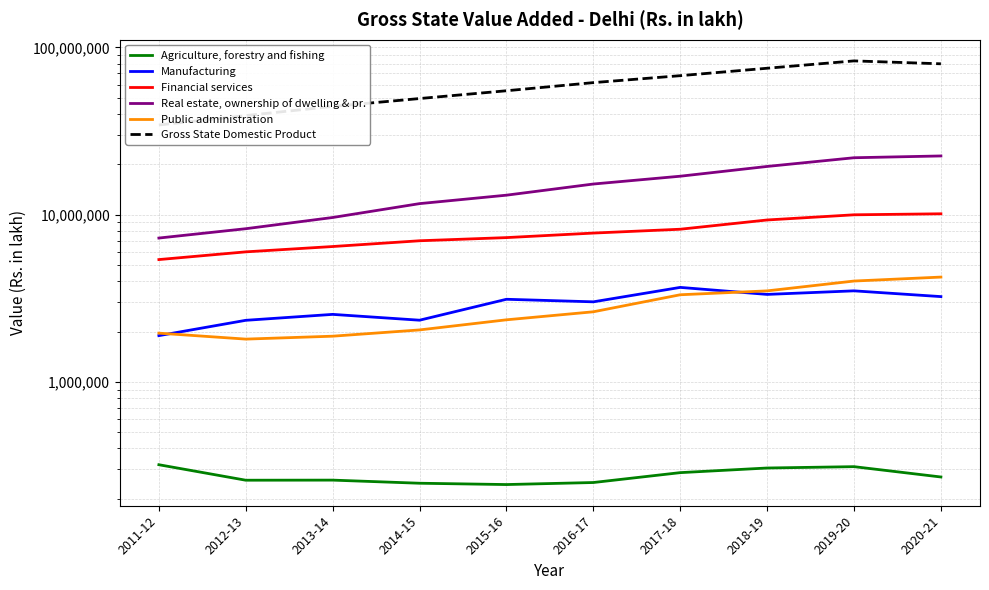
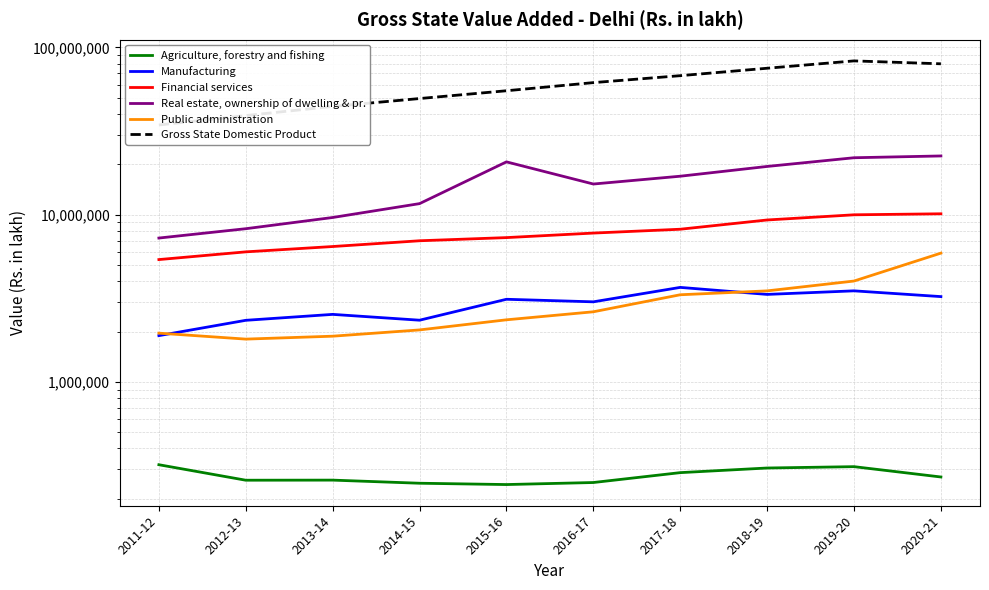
  {
    "Agriculture, forestry and fishing": {
      "2011-12": "320,000",
      "2012-13": "260,000",
      "2013-14": "260,000",
      "2014-15": "250,000",
      "2015-16": "240,000",
      "2016-17": "250,000",
      "2017-18": "290,000",
      "2018-19": "310,000",
      "2019-20": "310,000",
      "2020-21": "270,000"
    },
    "Manufacturing": {
      "2012-13": "2,300,000",
      "2013-14": "2,500,000",
      "2014-15": "2,300,000",
      "2015-16": "3,100,000",
      "2016-17": "3,000,000",
      "2017-18": "3,700,000",
      "2018-19": "3,300,000",
      "2019-20": "3,500,000",
      "2020-21": "3,200,000"
    },
    "Financial services": {
      "2011-12": "5,400,000",
      "2012-13": "6,000,000",
      "2013-14": "6,400,000",
      "2014-15": "7,000,000",
      "2015-16": "7,000,000",
      "2016-17": "8,000,000",
      "2017-18": "8,000,000",
      "2018-19": "9,000,000",
      "2019-20": "10,000,000",
      "2020-21": "10,000,000"
    },
    "Real estate, ownership of dwelling & pr.": {
      "2011-12": "7,200,000",
      "2012-13": "8,000,000",
      "2013-14": "10,000,000",
      "2014-15": "12,000,000",
-     "2015-16": "13,000,000",
+     "2015-16": "21,000,000",
      "2016-17": "15,000,000",
      "2017-18": "17,000,000",
      "2018-19": "19,000,000",
      "2019-20": "22,000,000",
      "2020-21": "22,000,000"
    },
    "Public administration": {
      "2012-13": "1,800,000",
      "2013-14": "1,900,000",
      "2014-15": "2,000,000",
      "2015-16": "2,400,000",
      "2016-17": "2,600,000",
      "2017-18": "3,300,000",
      "2018-19": "3,500,000",
      "2019-20": "4,000,000",
-     "2020-21": "4,200,000"
+     "2020-21": "5,900,000"
    },
    "Gross State Domestic Product": {
      "2014-15": "49,000,000",
      "2015-16": "55,000,000",
      "2016-17": "62,000,000",
      "2017-18": "68,000,000",
      "2018-19": "80,000,000",
      "2019-20": "80,000,000",
      "2020-21": "80,000,000"
    }
  }
